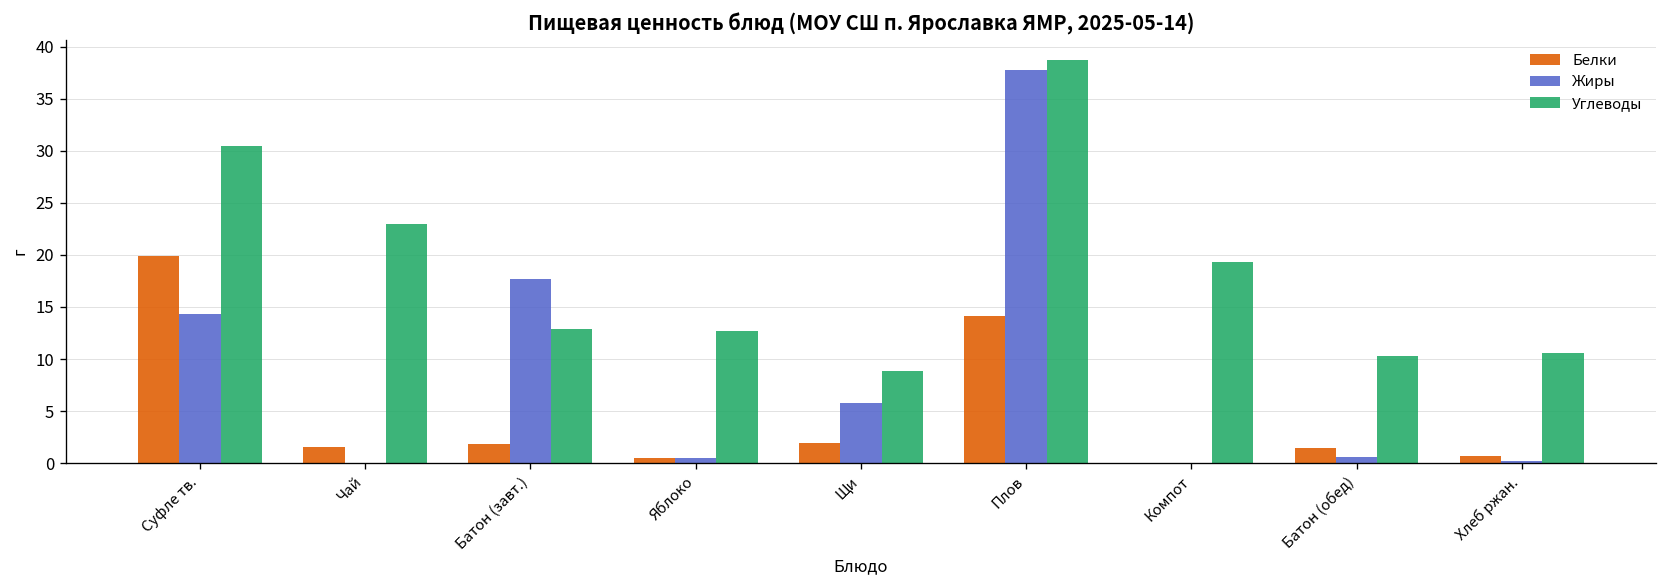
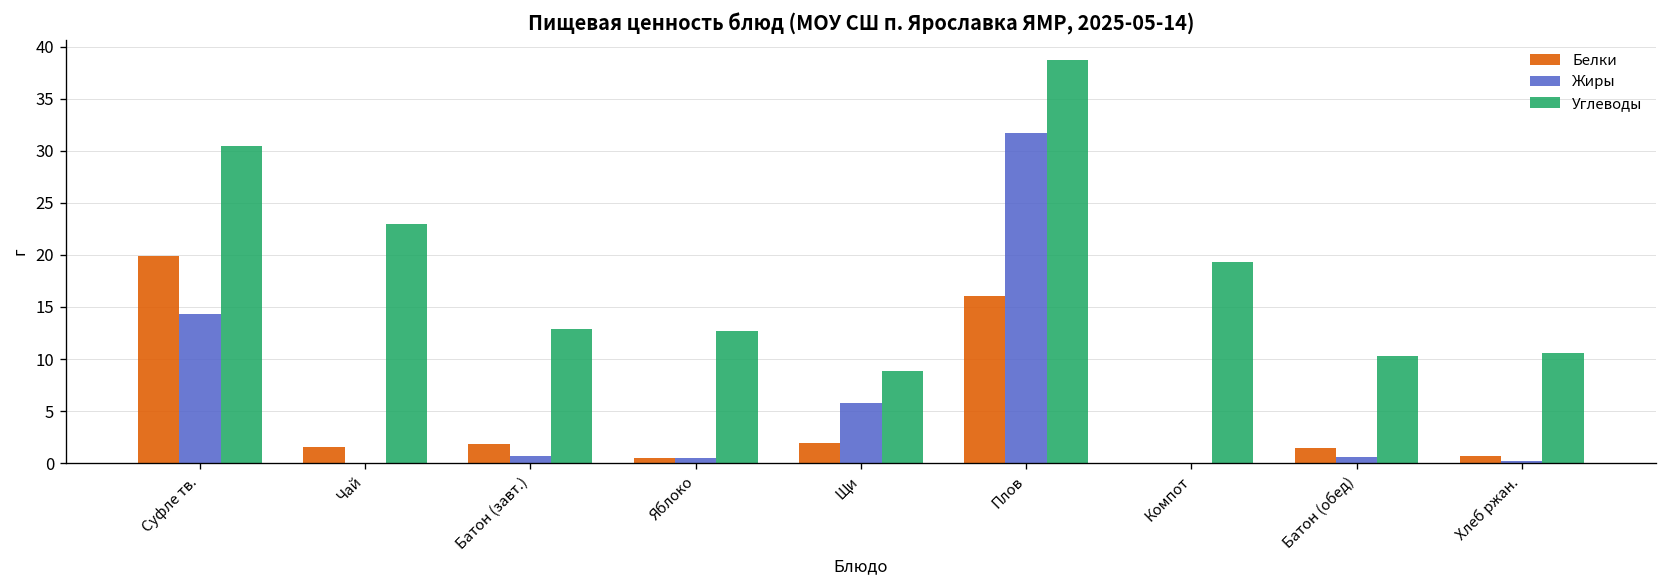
  {
    "Белки": {
      "Суфле тв.": 20,
      "Чай": 2,
      "Батон (завт.)": 2,
      "Яблоко": 1,
      "Щи": 2,
-     "Плов": 14,
+     "Плов": 16,
      "Компот": 0,
      "Батон (обед)": 2,
      "Хлеб ржан.": 1
    },
    "Жиры": {
      "Суфле тв.": 14,
      "Чай": 0,
-     "Батон (завт.)": 18,
+     "Батон (завт.)": 1,
      "Яблоко": 1,
      "Щи": 6,
-     "Плов": 38,
+     "Плов": 32,
      "Компот": 0,
      "Батон (обед)": 1
    },
    "Углеводы": {
      "Суфле тв.": 31,
      "Чай": 23,
      "Батон (завт.)": 13,
      "Яблоко": 13,
      "Щи": 9,
      "Плов": 39,
      "Компот": 19,
      "Батон (обед)": 10,
      "Хлеб ржан.": 11
    }
  }
